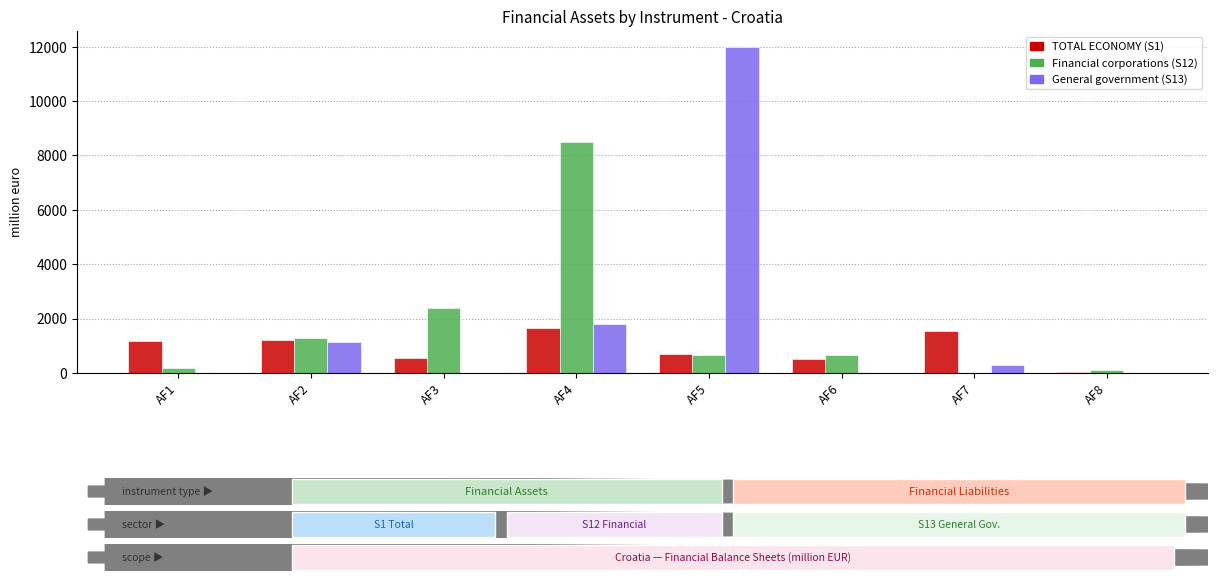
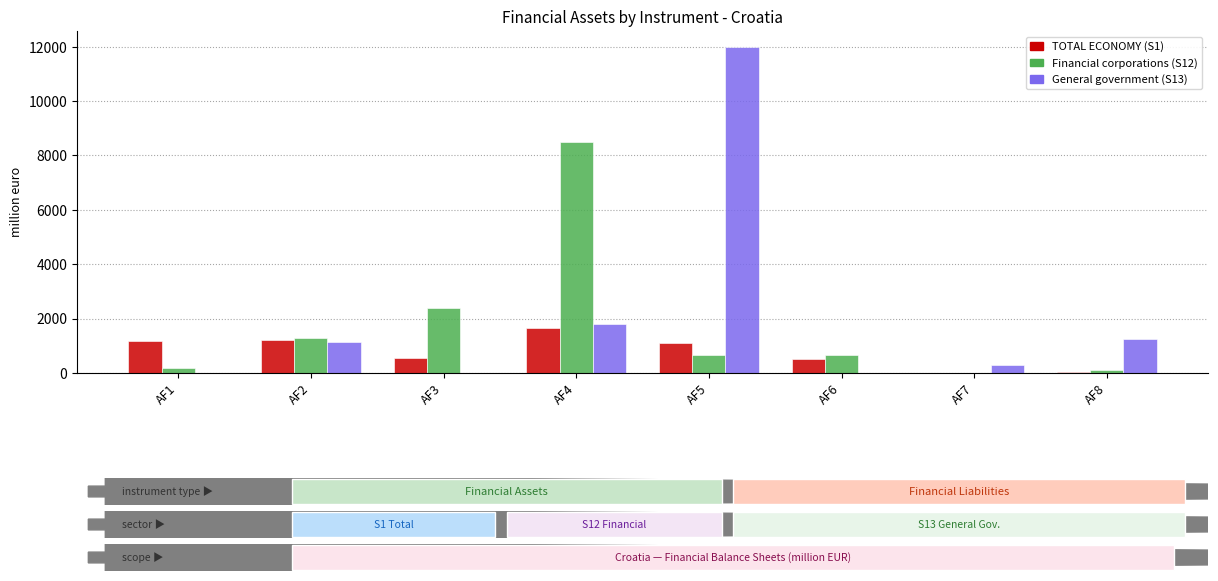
  {
    "TOTAL ECONOMY (S1)": {
      "AF1": 1200,
      "AF2": 1200,
      "AF3": 600,
      "AF4": 1600,
-     "AF5": 700,
+     "AF5": 1100,
      "AF6": 500,
-     "AF7": 1500
+     "AF7": 0
    },
    "Financial corporations (S12)": {
      "AF1": 200,
      "AF2": 1300,
      "AF3": 2400,
      "AF4": 8500,
      "AF5": 700,
      "AF6": 700,
      "AF7": 0,
      "AF8": 100
    },
    "General government (S13)": {
      "AF1": 0,
      "AF2": 1100,
      "AF3": 0,
      "AF4": 1800,
      "AF5": 12000,
      "AF6": 0,
      "AF7": 300,
-     "AF8": 0
+     "AF8": 1300
    }
  }
